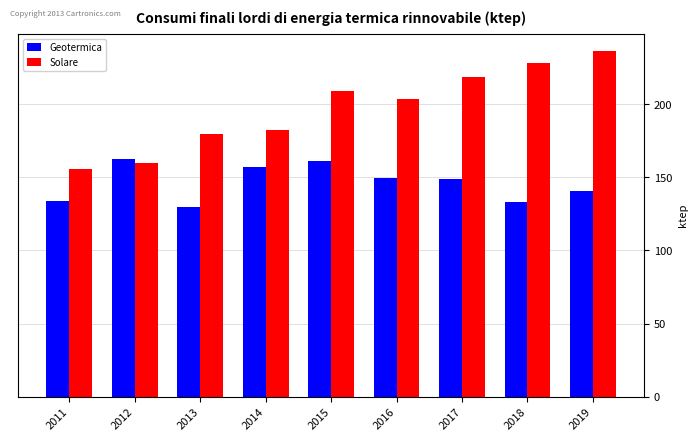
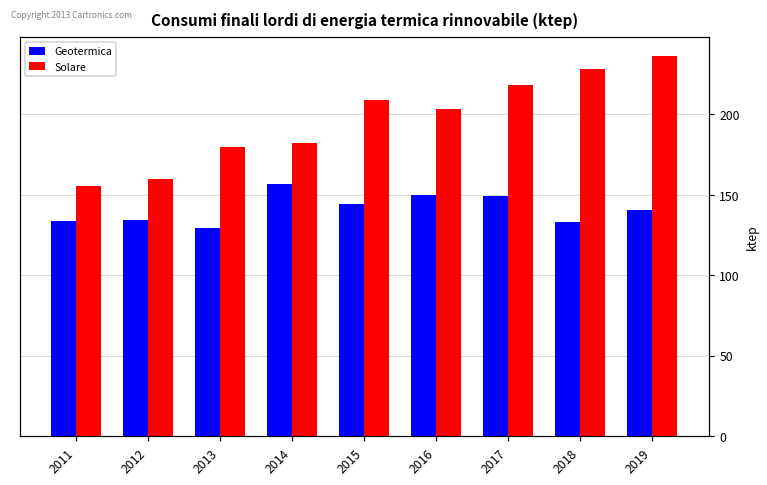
  {
    "Geotermica": {
      "2011": 134,
-     "2012": 163,
+     "2012": 135,
      "2013": 130,
      "2014": 157,
-     "2015": 161,
+     "2015": 144,
      "2016": 150,
      "2017": 149,
      "2018": 133,
      "2019": 141
    },
    "Solare": {
      "2011": 155,
      "2012": 160,
      "2013": 180,
      "2014": 182,
      "2015": 209,
      "2016": 203,
      "2017": 219,
      "2018": 228,
      "2019": 236
    }
  }
